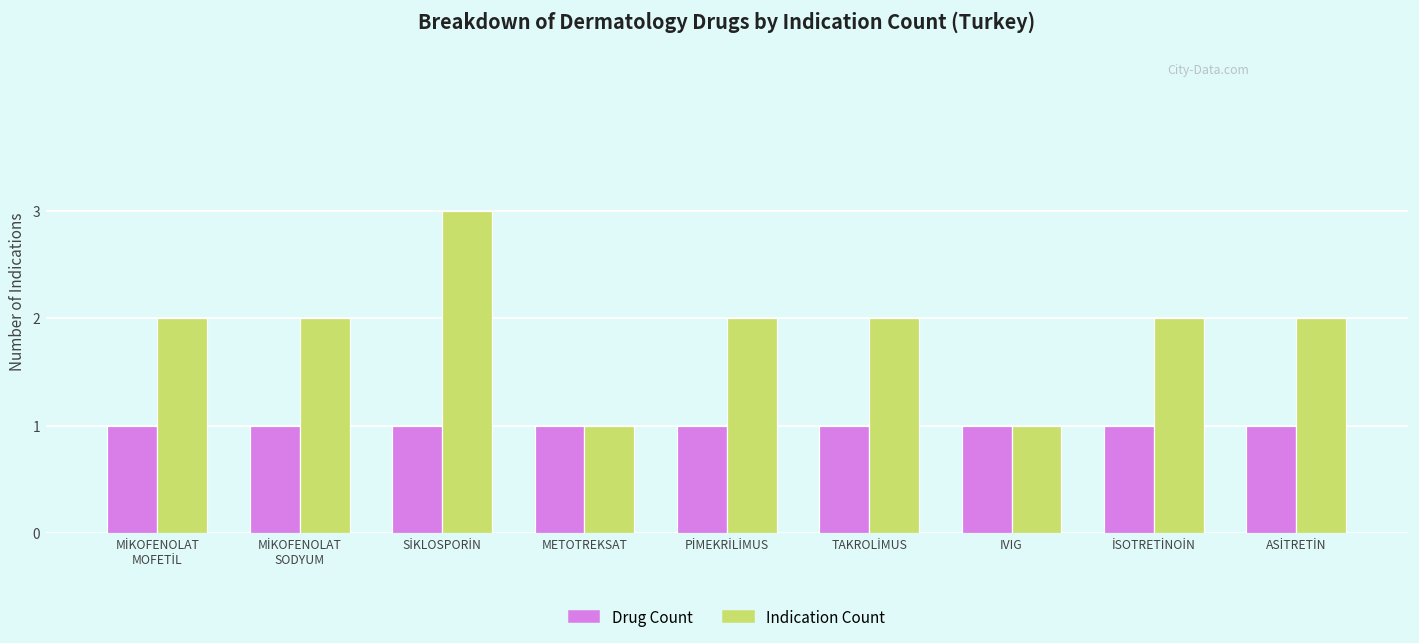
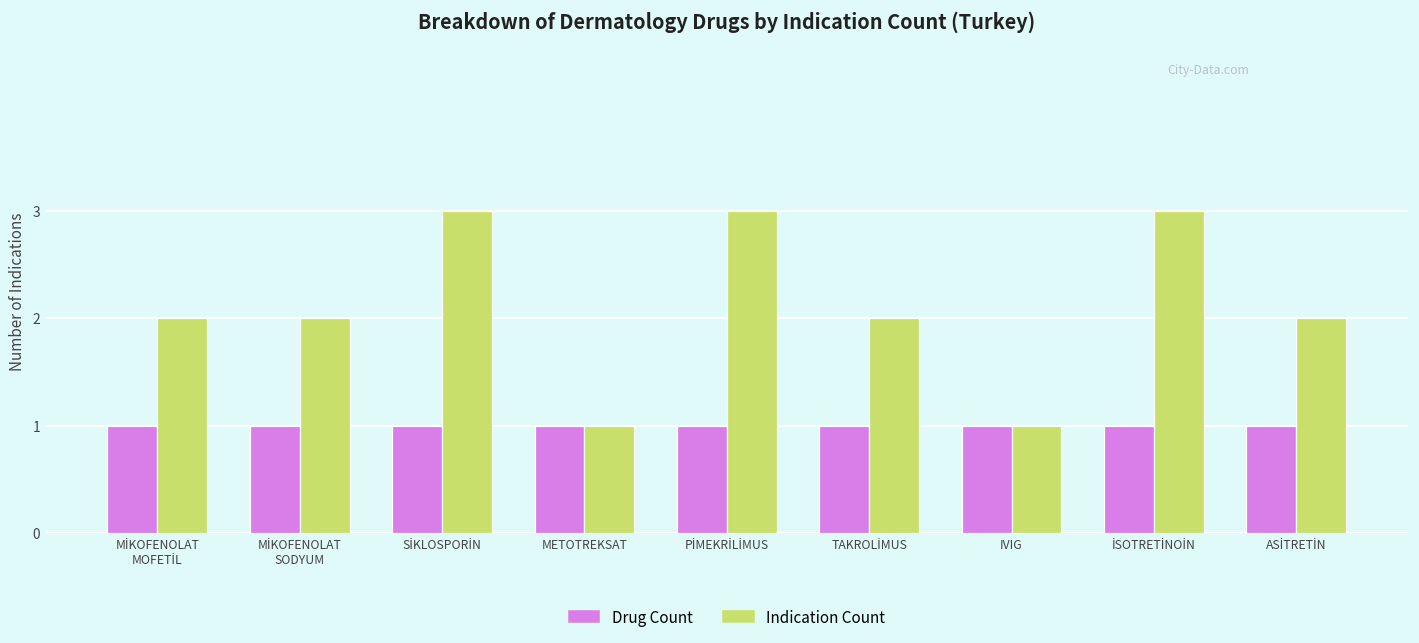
  {
    "Drug Count": {
      "MİKOFENOLAT MOFETİL": 1,
      "MİKOFENOLAT SODYUM": 1,
      "SİKLOSPORİN": 1,
      "METOTREKSAT": 1,
      "PİMEKRİLİMUS": 1,
      "TAKROLİMUS": 1,
      "IVIG": 1,
      "İSOTRETİNOİN": 1,
      "ASİTRETİN": 1
    },
    "Indication Count": {
      "MİKOFENOLAT MOFETİL": 2,
      "MİKOFENOLAT SODYUM": 2,
      "SİKLOSPORİN": 3,
      "METOTREKSAT": 1,
-     "PİMEKRİLİMUS": 2,
+     "PİMEKRİLİMUS": 3,
      "TAKROLİMUS": 2,
      "IVIG": 1,
-     "İSOTRETİNOİN": 2,
+     "İSOTRETİNOİN": 3,
      "ASİTRETİN": 2
    }
  }
